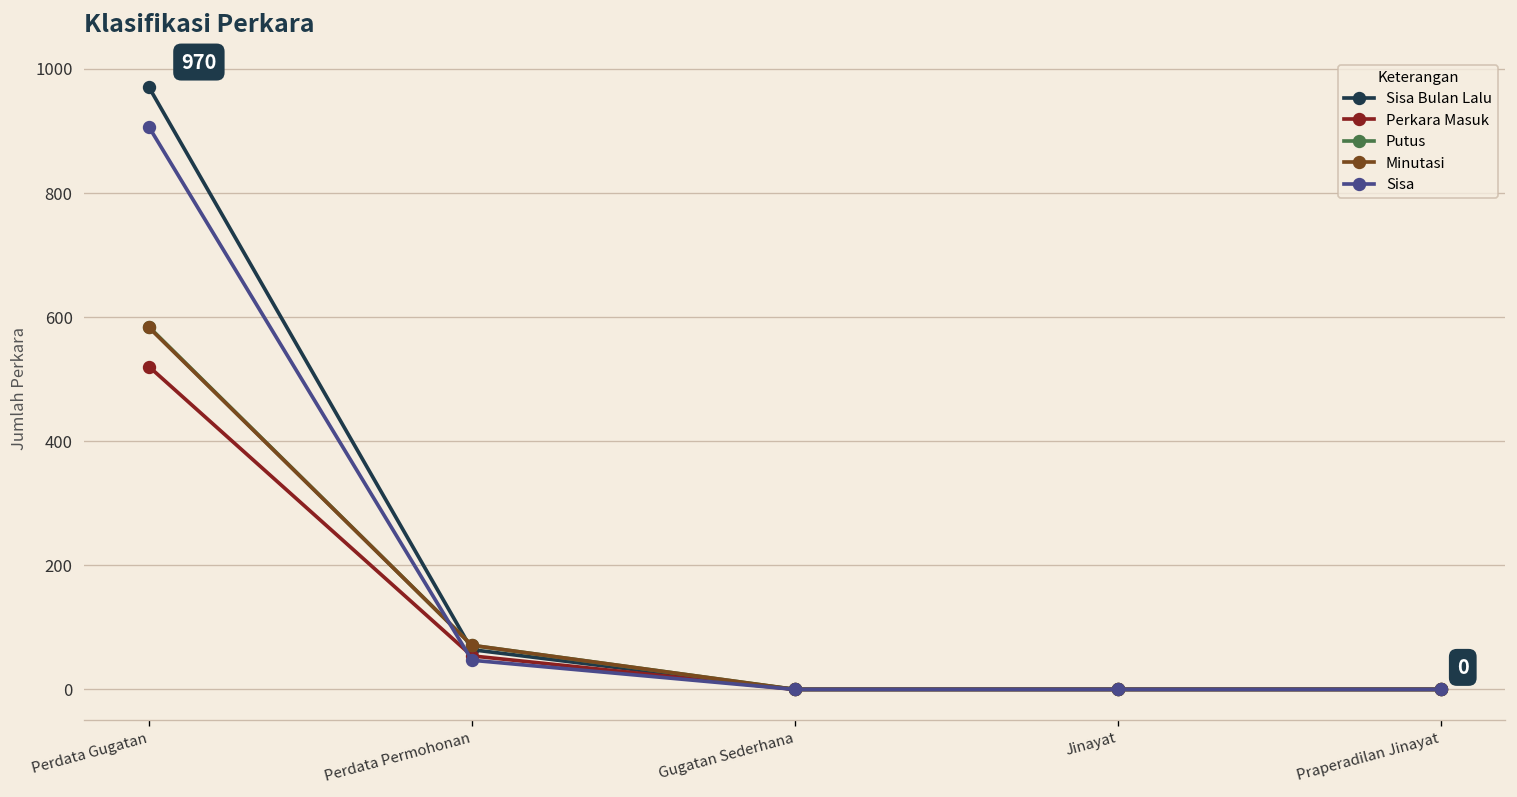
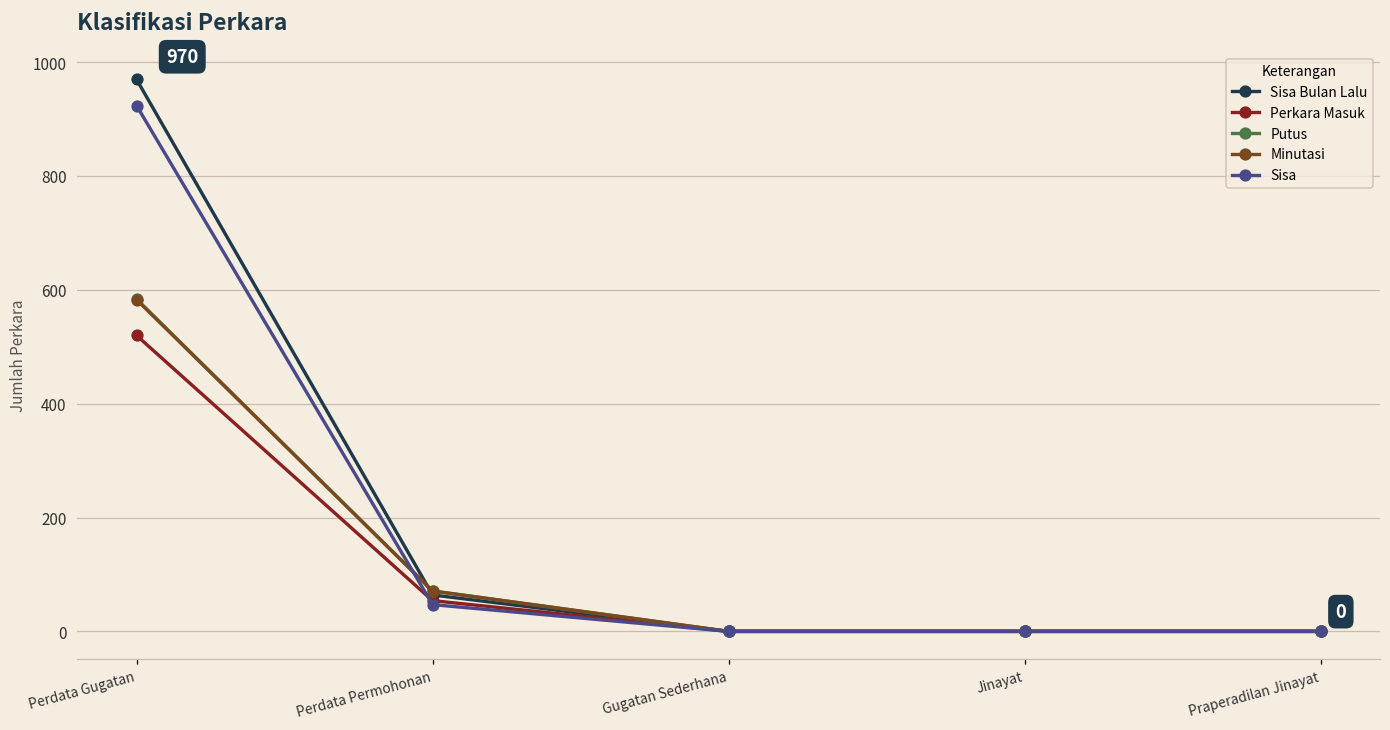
  {
    "Sisa Bulan Lalu": {
      "Perdata Gugatan": 970,
      "Perdata Permohonan": 60
    },
    "Sisa": {
-     "Perdata Gugatan": 910,
+     "Perdata Gugatan": 920,
      "Perdata Permohonan": 50
    }
  }
